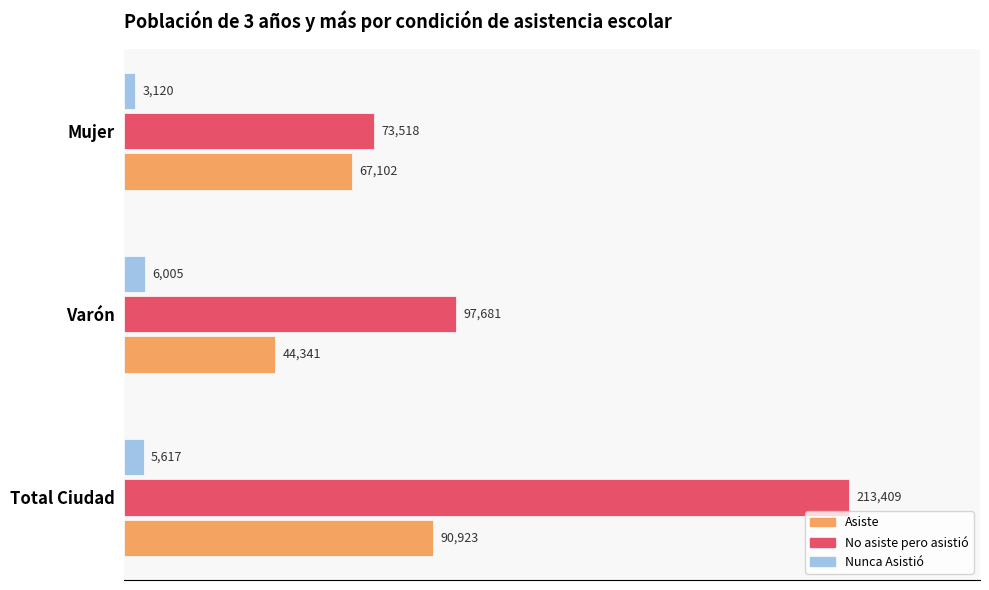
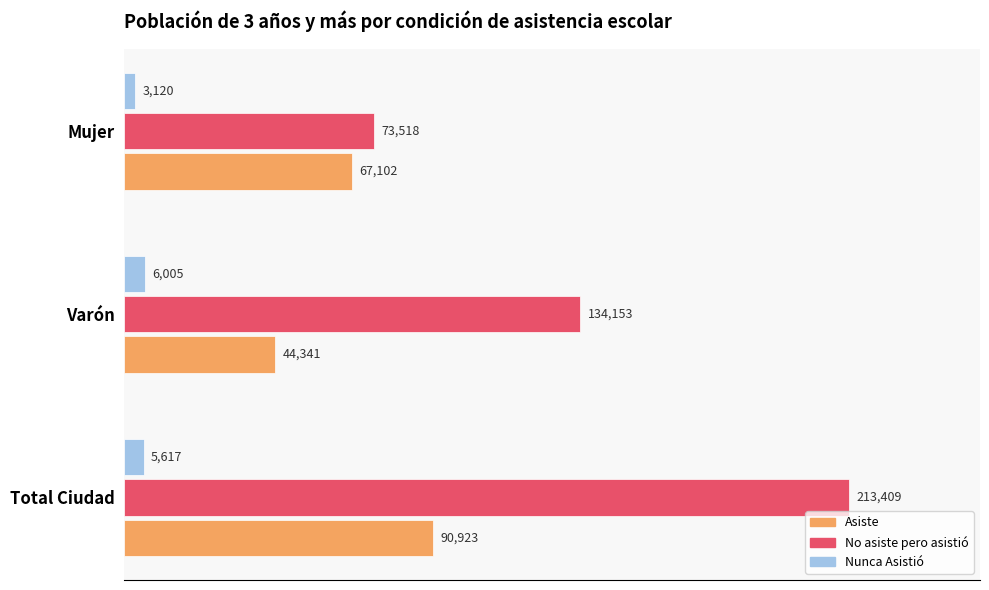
  {
    "Asiste": {
      "Mujer": "67,102",
      "Varón": "44,341",
      "Total Ciudad": "90,923"
    },
    "No asiste pero asistió": {
      "Mujer": "73,518",
-     "Varón": "97,681",
+     "Varón": "134,153",
      "Total Ciudad": "213,409"
    },
    "Nunca Asistió": {
      "Mujer": "3,120",
      "Varón": "6,005",
      "Total Ciudad": "5,617"
    }
  }
